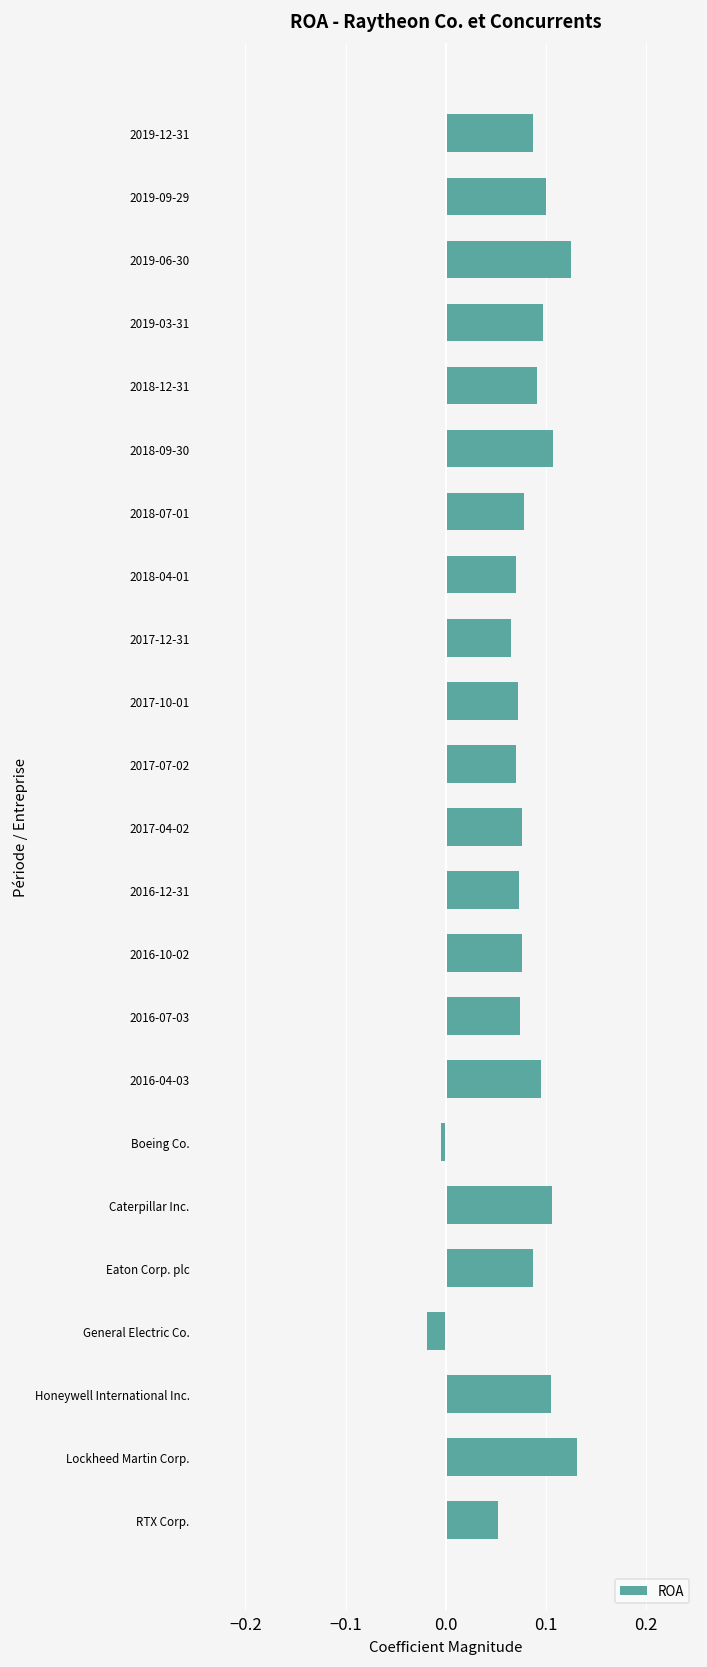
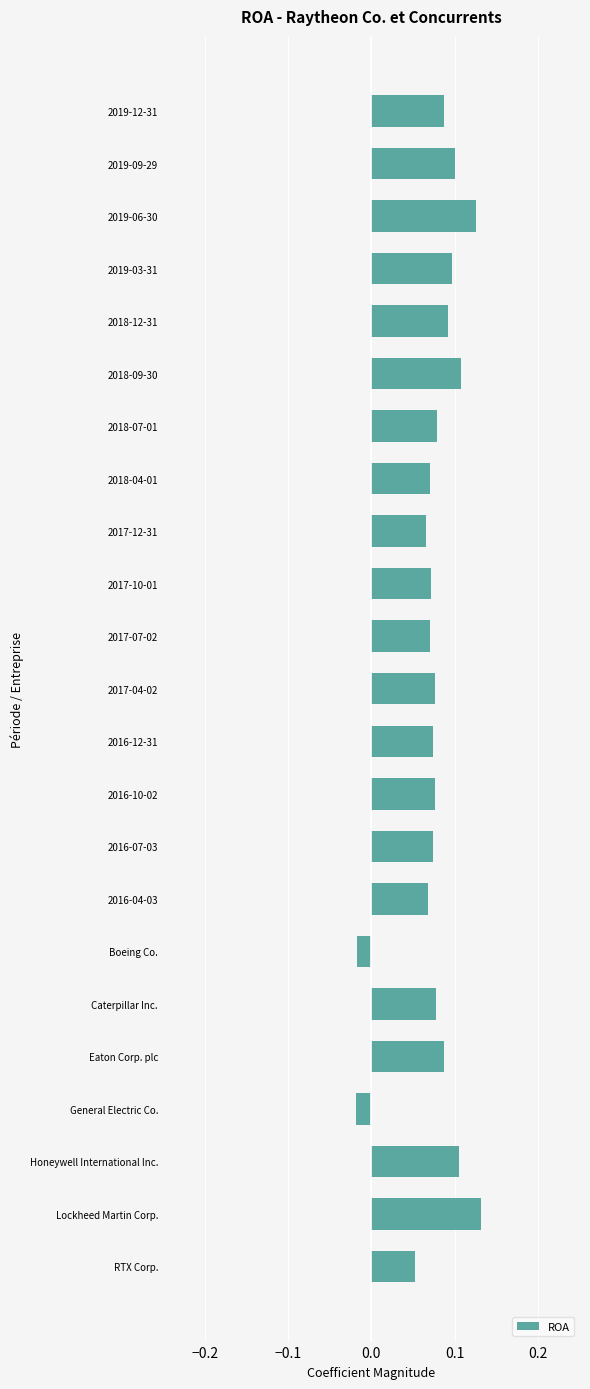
  {
    "2019-12-31": 0.09,
    "2019-09-29": 0.10,
    "2019-06-30": 0.13,
    "2019-03-31": 0.10,
    "2018-12-31": 0.09,
    "2018-09-30": 0.11,
    "2018-07-01": 0.08,
    "2018-04-01": 0.07,
    "2017-12-31": 0.07,
    "2017-10-01": 0.07,
    "2017-07-02": 0.07,
    "2017-04-02": 0.08,
    "2016-12-31": 0.07,
    "2016-10-02": 0.08,
    "2016-07-03": 0.07,
-   "2016-04-03": 0.09,
-   "Boeing Co.": 0.00,
-   "Caterpillar Inc.": 0.11,
+   "2016-04-03": 0.07,
+   "Boeing Co.": -0.02,
+   "Caterpillar Inc.": 0.08,
    "Eaton Corp. plc": 0.09,
    "General Electric Co.": -0.02,
    "Honeywell International Inc.": 0.10,
    "Lockheed Martin Corp.": 0.13,
    "RTX Corp.": 0.05
  }
